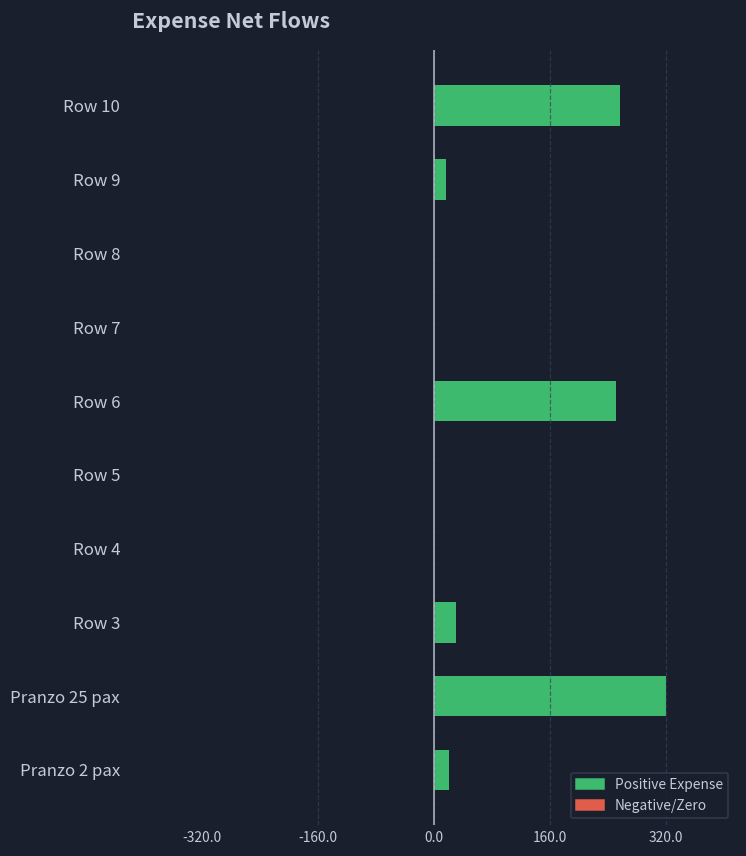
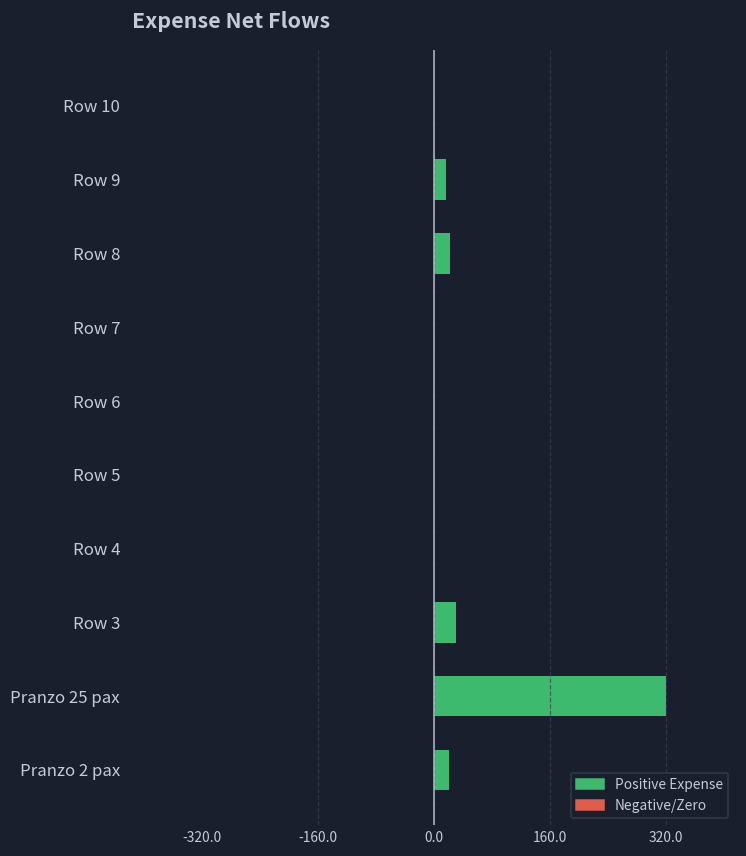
  {
-   "Row 10": 260,
+   "Row 10": 0,
    "Row 9": 20,
-   "Row 8": 0,
+   "Row 8": 20,
    "Row 7": 0,
-   "Row 6": 250,
+   "Row 6": 0,
    "Row 5": 0,
    "Row 4": 0,
    "Row 3": 30,
    "Pranzo 25 pax": 320,
    "Pranzo 2 pax": 20
  }
